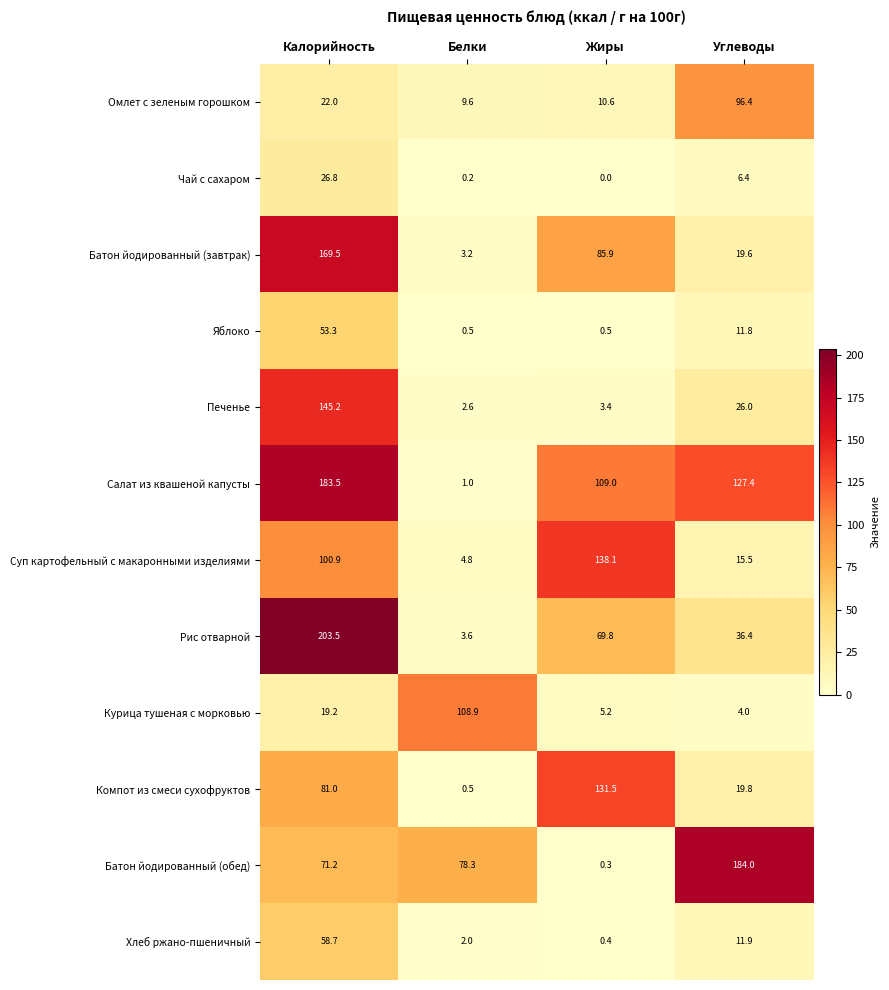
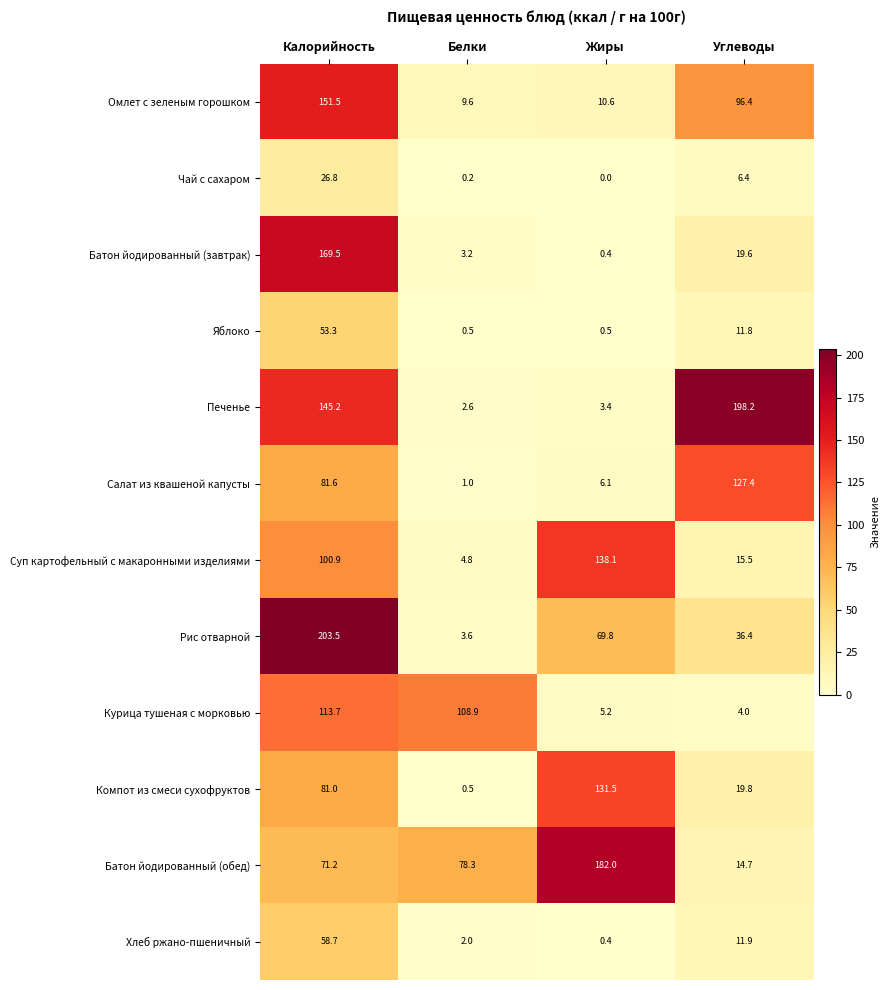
  {
    "Омлет с зеленым горошком": {
-     "Калорийность": 22.0,
+     "Калорийность": 151.5,
      "Белки": 9.6,
      "Жиры": 10.6,
      "Углеводы": 96.4
    },
    "Чай с сахаром": {
      "Калорийность": 26.8,
      "Белки": 0.2,
      "Жиры": 0.0,
      "Углеводы": 6.4
    },
    "Батон йодированный (завтрак)": {
      "Калорийность": 169.5,
      "Белки": 3.2,
-     "Жиры": 85.9,
+     "Жиры": 0.4,
      "Углеводы": 19.6
    },
    "Яблоко": {
      "Калорийность": 53.3,
      "Белки": 0.5,
      "Жиры": 0.5,
      "Углеводы": 11.8
    },
    "Печенье": {
      "Калорийность": 145.2,
      "Белки": 2.6,
      "Жиры": 3.4,
-     "Углеводы": 26.0
+     "Углеводы": 198.2
    },
    "Салат из квашеной капусты": {
-     "Калорийность": 183.5,
+     "Калорийность": 81.6,
      "Белки": 1.0,
-     "Жиры": 109.0,
+     "Жиры": 6.1,
      "Углеводы": 127.4
    },
    "Суп картофельный с макаронными изделиями": {
      "Калорийность": 100.9,
      "Белки": 4.8,
      "Жиры": 138.1,
      "Углеводы": 15.5
    },
    "Рис отварной": {
      "Калорийность": 203.5,
      "Белки": 3.6,
      "Жиры": 69.8,
      "Углеводы": 36.4
    },
    "Курица тушеная с морковью": {
-     "Калорийность": 19.2,
+     "Калорийность": 113.7,
      "Белки": 108.9,
      "Жиры": 5.2,
      "Углеводы": 4.0
    },
    "Компот из смеси сухофруктов": {
      "Калорийность": 81.0,
      "Белки": 0.5,
      "Жиры": 131.5,
      "Углеводы": 19.8
    },
    "Батон йодированный (обед)": {
      "Калорийность": 71.2,
      "Белки": 78.3,
-     "Жиры": 0.3,
-     "Углеводы": 184.0
+     "Жиры": 182.0,
+     "Углеводы": 14.7
    },
    "Хлеб ржано-пшеничный": {
      "Калорийность": 58.7,
      "Белки": 2.0,
      "Жиры": 0.4,
      "Углеводы": 11.9
    }
  }
